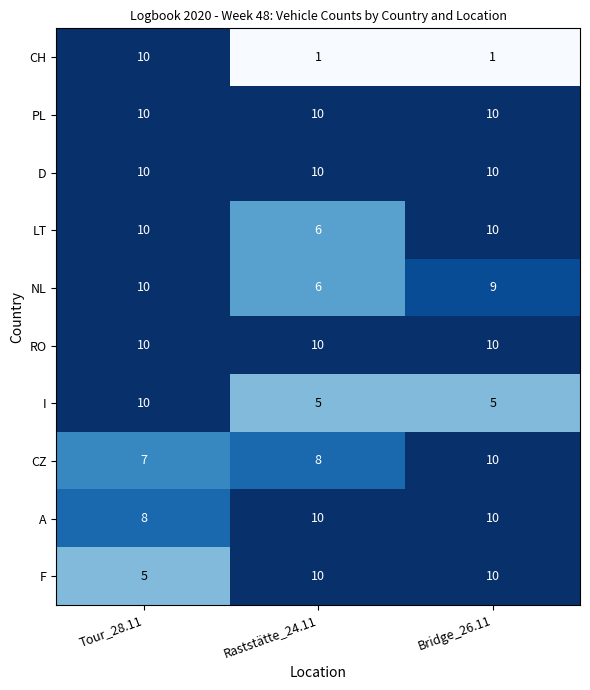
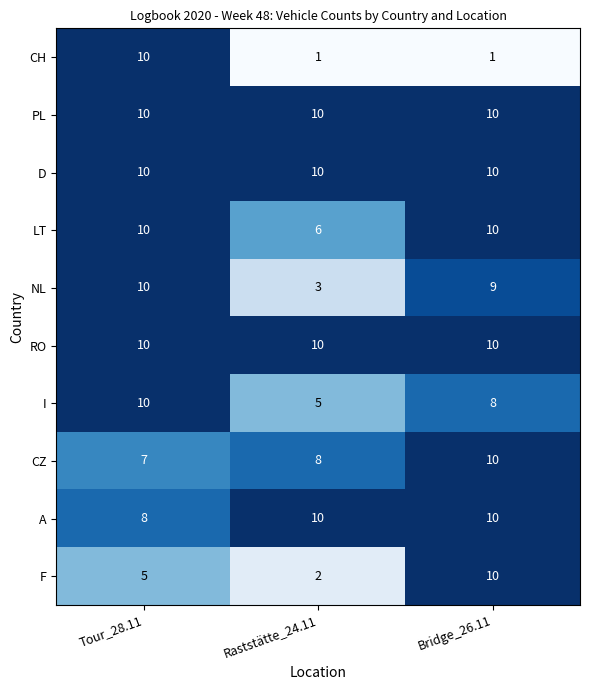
  {
    "CH": {
      "Tour_28.11": 10,
      "Raststätte_24.11": 1,
      "Bridge_26.11": 1
    },
    "PL": {
      "Tour_28.11": 10,
      "Raststätte_24.11": 10,
      "Bridge_26.11": 10
    },
    "D": {
      "Tour_28.11": 10,
      "Raststätte_24.11": 10,
      "Bridge_26.11": 10
    },
    "LT": {
      "Tour_28.11": 10,
      "Raststätte_24.11": 6,
      "Bridge_26.11": 10
    },
    "NL": {
      "Tour_28.11": 10,
-     "Raststätte_24.11": 6,
+     "Raststätte_24.11": 3,
      "Bridge_26.11": 9
    },
    "RO": {
      "Tour_28.11": 10,
      "Raststätte_24.11": 10,
      "Bridge_26.11": 10
    },
    "I": {
      "Tour_28.11": 10,
      "Raststätte_24.11": 5,
-     "Bridge_26.11": 5
+     "Bridge_26.11": 8
    },
    "CZ": {
      "Tour_28.11": 7,
      "Raststätte_24.11": 8,
      "Bridge_26.11": 10
    },
    "A": {
      "Tour_28.11": 8,
      "Raststätte_24.11": 10,
      "Bridge_26.11": 10
    },
    "F": {
      "Tour_28.11": 5,
-     "Raststätte_24.11": 10,
+     "Raststätte_24.11": 2,
      "Bridge_26.11": 10
    }
  }
